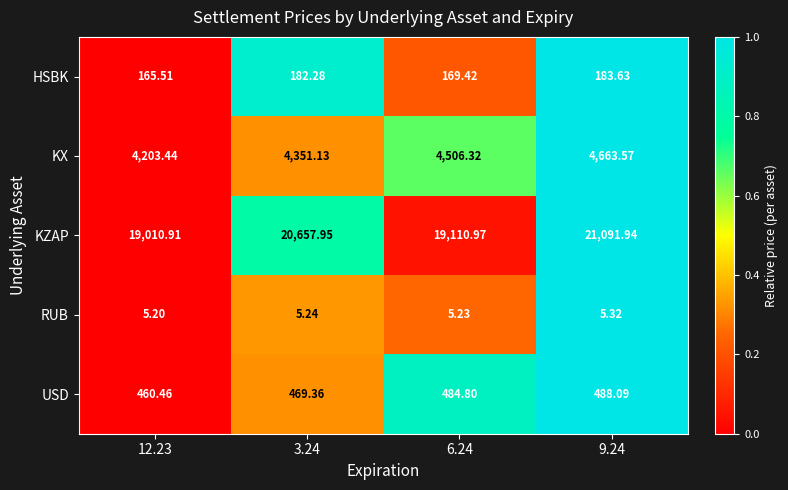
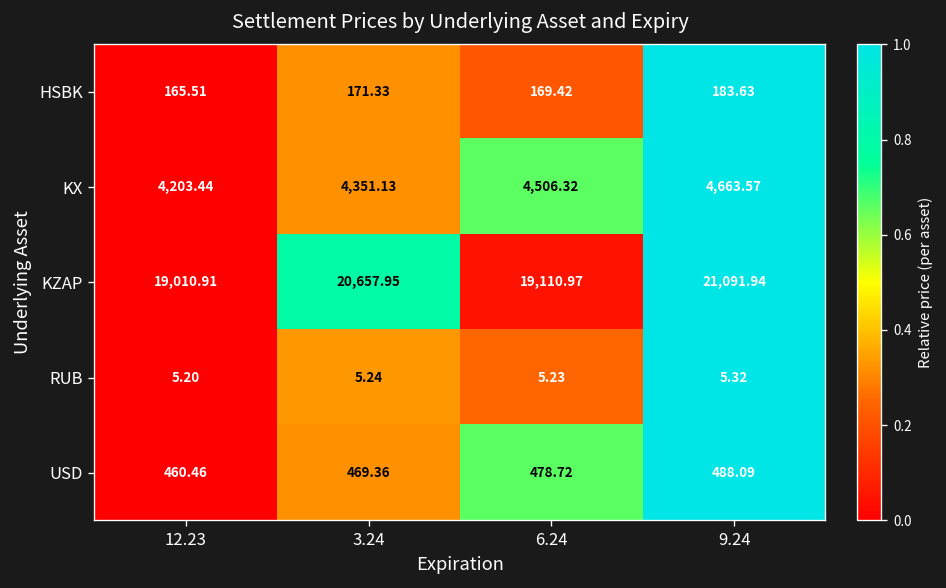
  {
    "HSBK": {
      "12.23": "165.51",
-     "3.24": "182.28",
+     "3.24": "171.33",
      "6.24": "169.42",
      "9.24": "183.63"
    },
    "KX": {
      "12.23": "4,203.44",
      "3.24": "4,351.13",
      "6.24": "4,506.32",
      "9.24": "4,663.57"
    },
    "KZAP": {
      "12.23": "19,010.91",
      "3.24": "20,657.95",
      "6.24": "19,110.97",
      "9.24": "21,091.94"
    },
    "RUB": {
      "12.23": "5.20",
      "3.24": "5.24",
      "6.24": "5.23",
      "9.24": "5.32"
    },
    "USD": {
      "12.23": "460.46",
      "3.24": "469.36",
-     "6.24": "484.80",
+     "6.24": "478.72",
      "9.24": "488.09"
    }
  }
